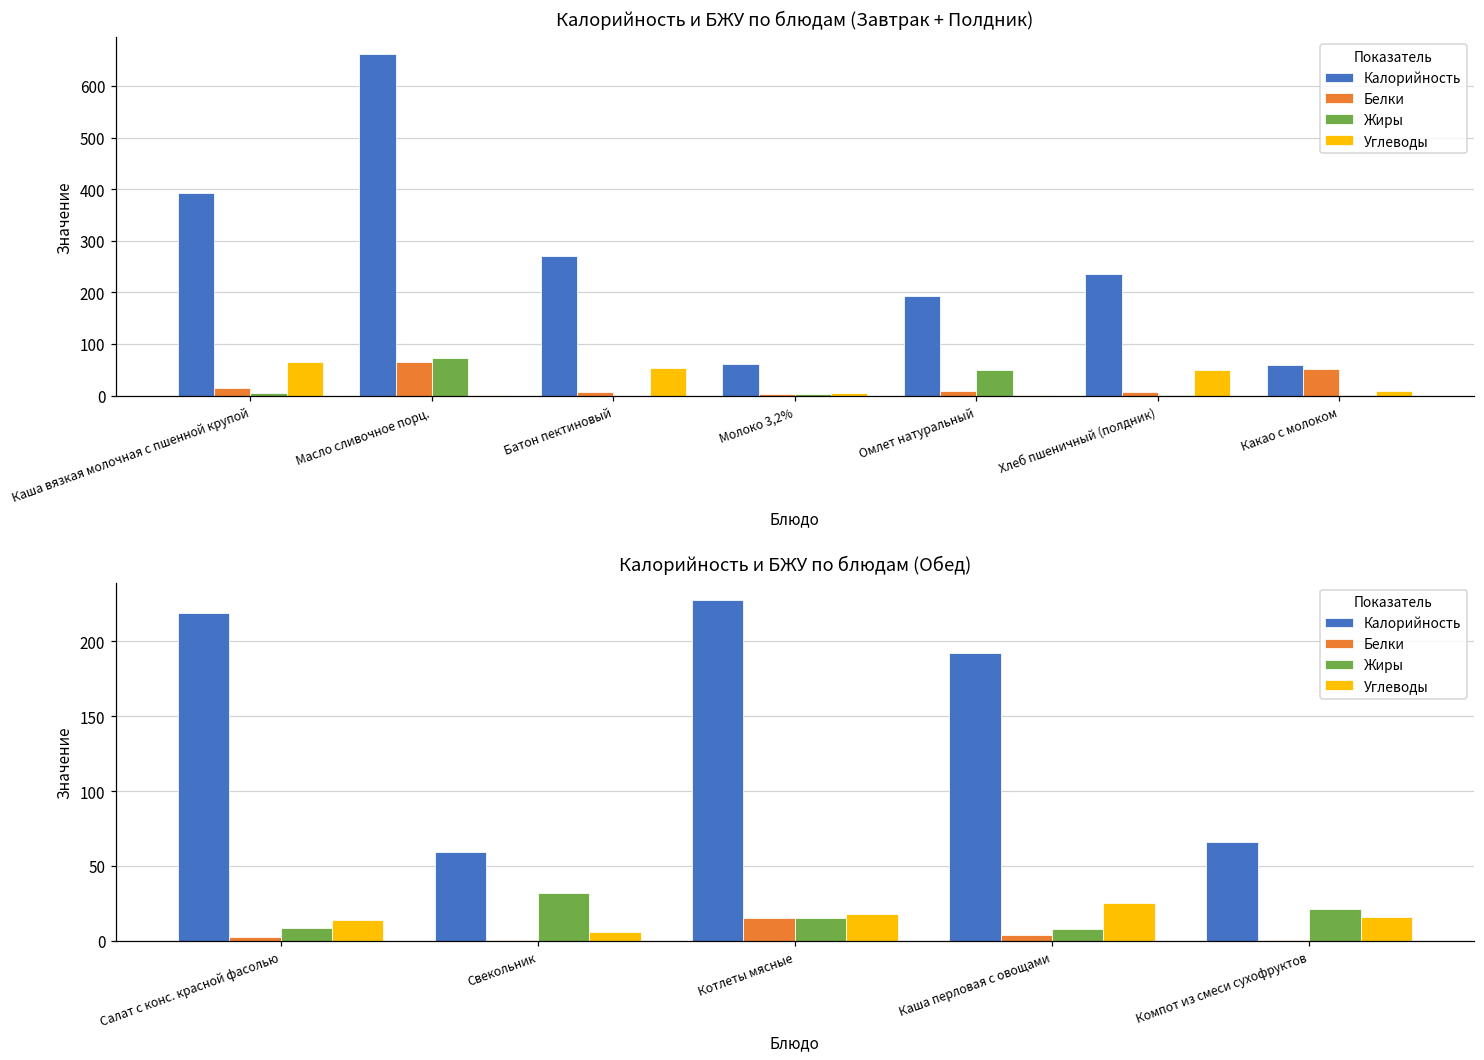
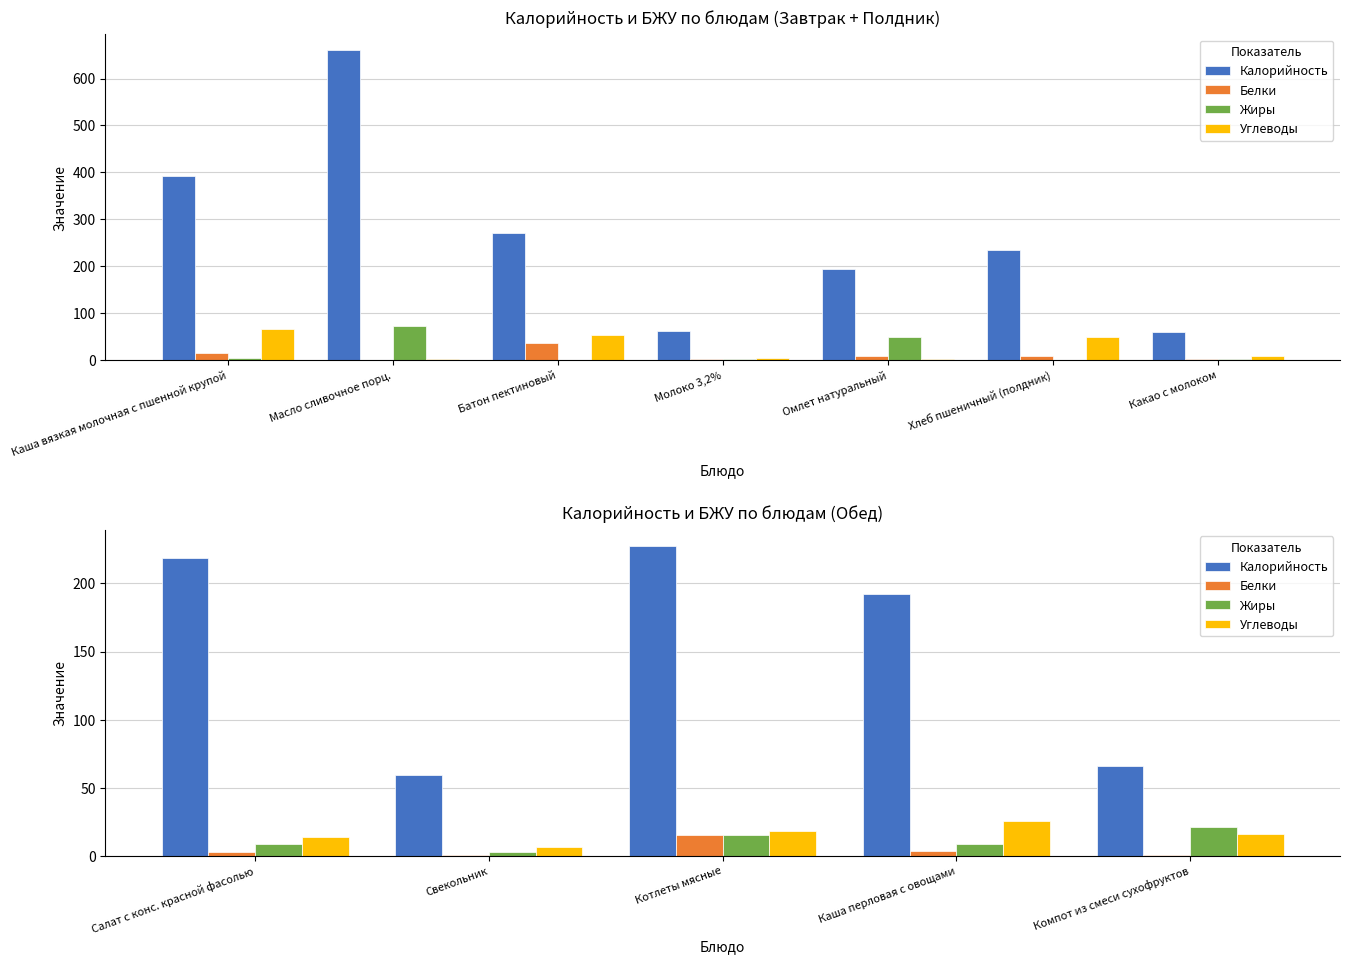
  {
    "Калорийность и БЖУ по блюдам (Завтрак + Полдник)": {
      "Калорийность": {
        "Каша вязкая молочная с пшенной крупой": 390,
        "Масло сливочное порц.": 660,
        "Батон пектиновый": 270,
        "Молоко 3,2%": 60,
        "Омлет натуральный": 190,
        "Хлеб пшеничный (полдник)": 240,
        "Какао с молоком": 60
      },
      "Белки": {
        "Каша вязкая молочная с пшенной крупой": 10,
-       "Масло сливочное порц.": 70,
-       "Батон пектиновый": 10,
+       "Масло сливочное порц.": 0,
+       "Батон пектиновый": 40,
        "Омлет натуральный": 10,
        "Хлеб пшеничный (полдник)": 10,
-       "Какао с молоком": 50
+       "Какао с молоком": 0
      },
      "Жиры": {
        "Масло сливочное порц.": 70,
        "Омлет натуральный": 50
      },
      "Углеводы": {
        "Каша вязкая молочная с пшенной крупой": 70,
        "Батон пектиновый": 50,
        "Хлеб пшеничный (полдник)": 50,
        "Какао с молоком": 10
      }
    },
    "Калорийность и БЖУ по блюдам (Обед)": {
      "Калорийность": {
        "Салат с конс. красной фасолью": 219,
        "Свекольник": 59,
        "Котлеты мясные": 228,
        "Каша перловая с овощами": 192,
        "Компот из смеси сухофруктов": 66
      },
      "Белки": {
        "Салат с конс. красной фасолью": 3,
        "Котлеты мясные": 15,
        "Каша перловая с овощами": 4
      },
      "Жиры": {
        "Салат с конс. красной фасолью": 9,
-       "Свекольник": 32,
+       "Свекольник": 3,
        "Котлеты мясные": 15,
        "Каша перловая с овощами": 8,
        "Компот из смеси сухофруктов": 21
      },
      "Углеводы": {
        "Салат с конс. красной фасолью": 14,
        "Свекольник": 6,
        "Котлеты мясные": 18,
        "Каша перловая с овощами": 26,
        "Компот из смеси сухофруктов": 16
      }
    }
  }
